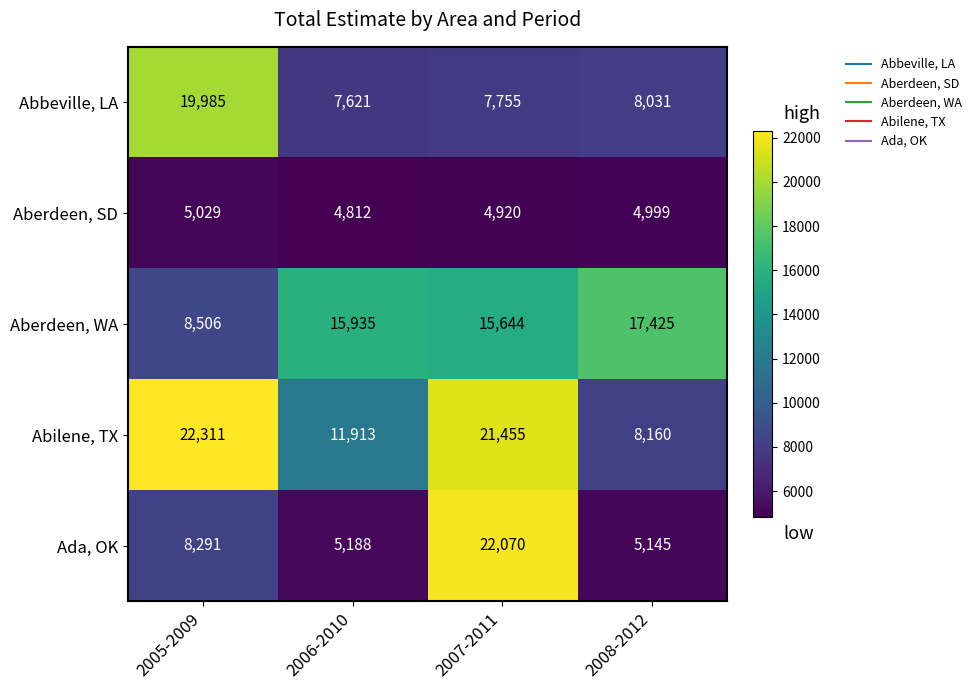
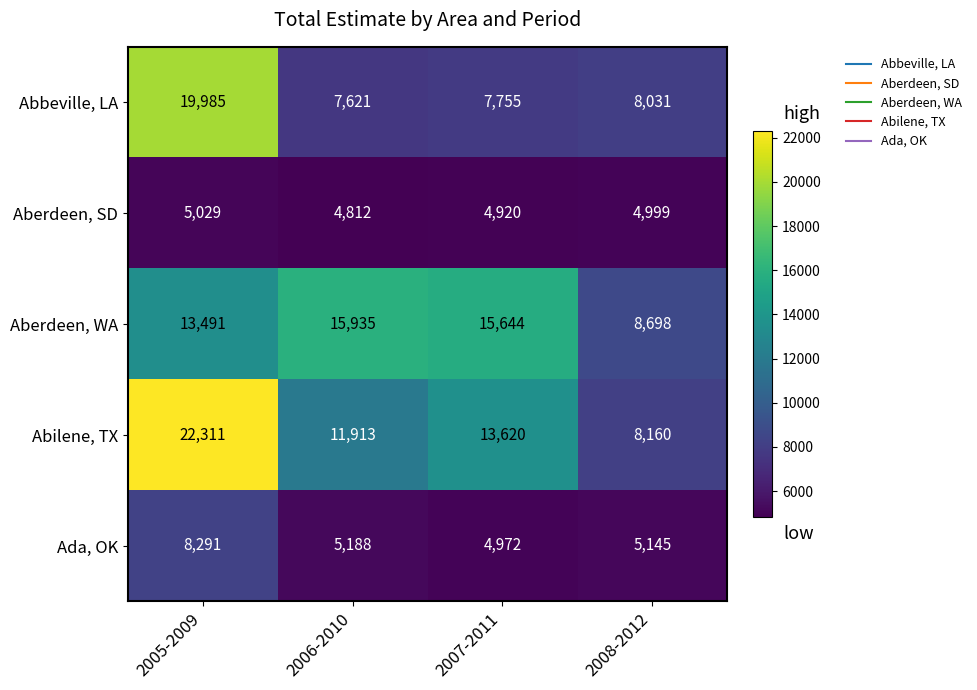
  {
    "Abbeville, LA": {
      "2005-2009": "19,985",
      "2006-2010": "7,621",
      "2007-2011": "7,755",
      "2008-2012": "8,031"
    },
    "Aberdeen, SD": {
      "2005-2009": "5,029",
      "2006-2010": "4,812",
      "2007-2011": "4,920",
      "2008-2012": "4,999"
    },
    "Aberdeen, WA": {
-     "2005-2009": "8,506",
+     "2005-2009": "13,491",
      "2006-2010": "15,935",
      "2007-2011": "15,644",
-     "2008-2012": "17,425"
+     "2008-2012": "8,698"
    },
    "Abilene, TX": {
      "2005-2009": "22,311",
      "2006-2010": "11,913",
-     "2007-2011": "21,455",
+     "2007-2011": "13,620",
      "2008-2012": "8,160"
    },
    "Ada, OK": {
      "2005-2009": "8,291",
      "2006-2010": "5,188",
-     "2007-2011": "22,070",
+     "2007-2011": "4,972",
      "2008-2012": "5,145"
    }
  }
